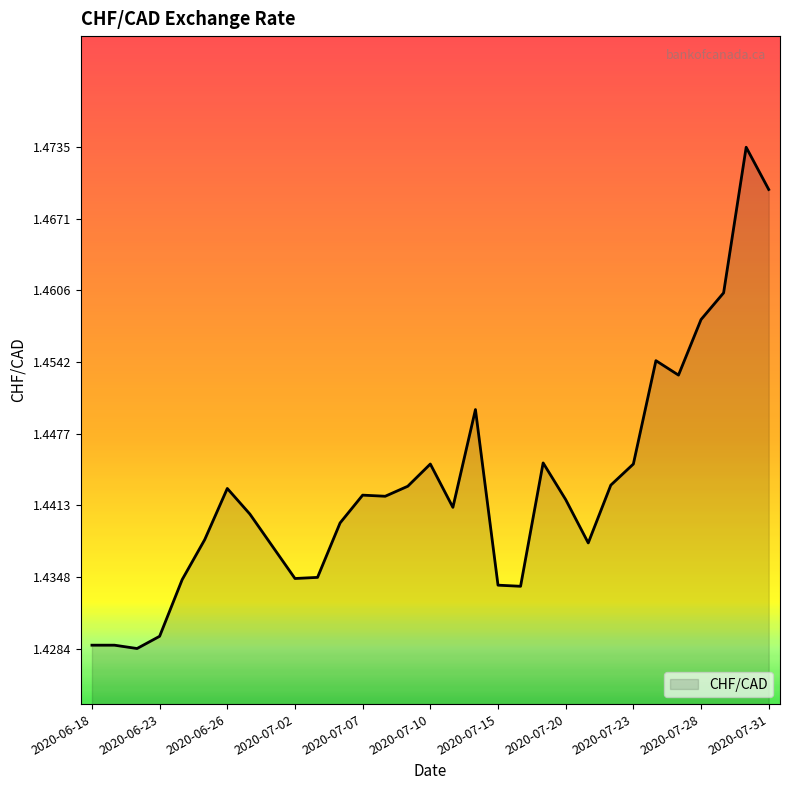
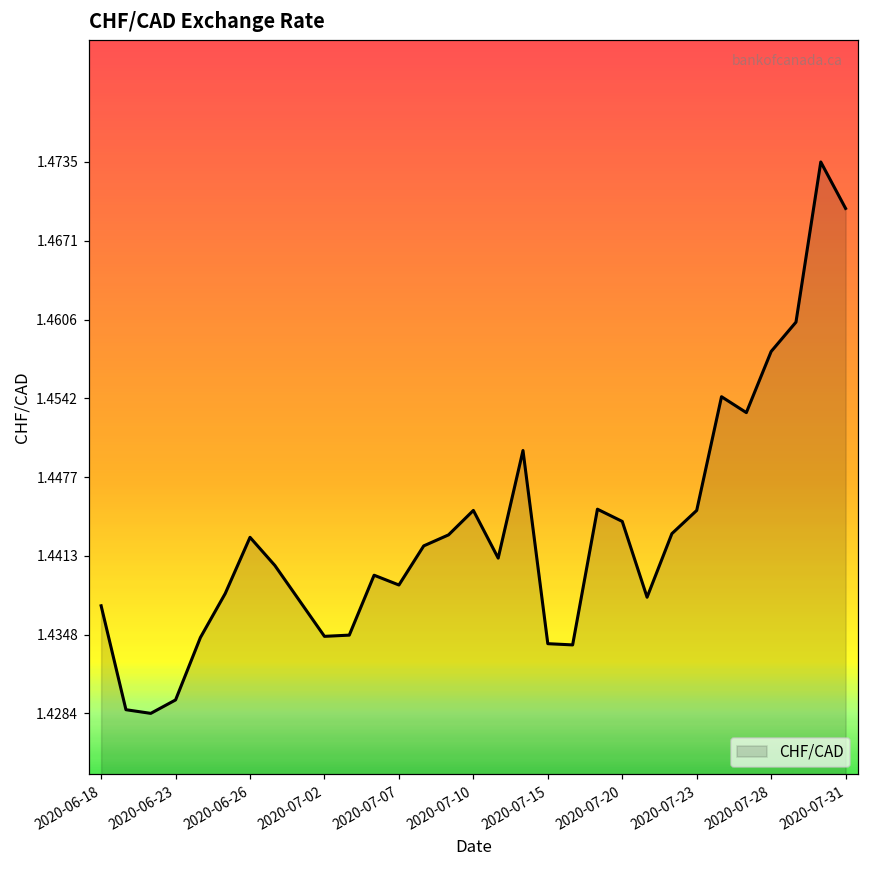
  {
-   "2020-06-18": 1.4287,
+   "2020-06-18": 1.4372,
    "2020-06-23": 1.4295,
    "2020-06-26": 1.4428,
    "2020-07-02": 1.4347,
-   "2020-07-07": 1.4422,
+   "2020-07-07": 1.4389,
    "2020-07-10": 1.4450,
    "2020-07-15": 1.4341,
-   "2020-07-20": 1.4418,
+   "2020-07-20": 1.4441,
    "2020-07-23": 1.4450,
    "2020-07-28": 1.4580,
    "2020-07-31": 1.4697
  }
